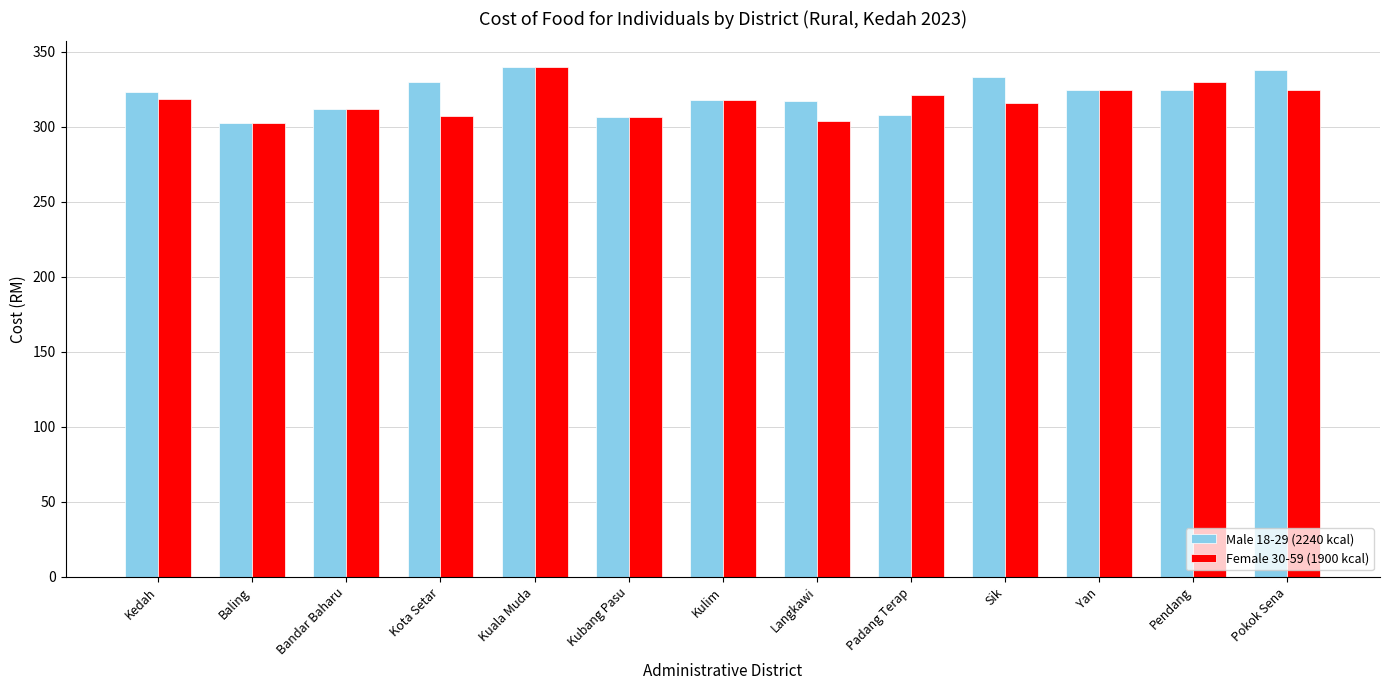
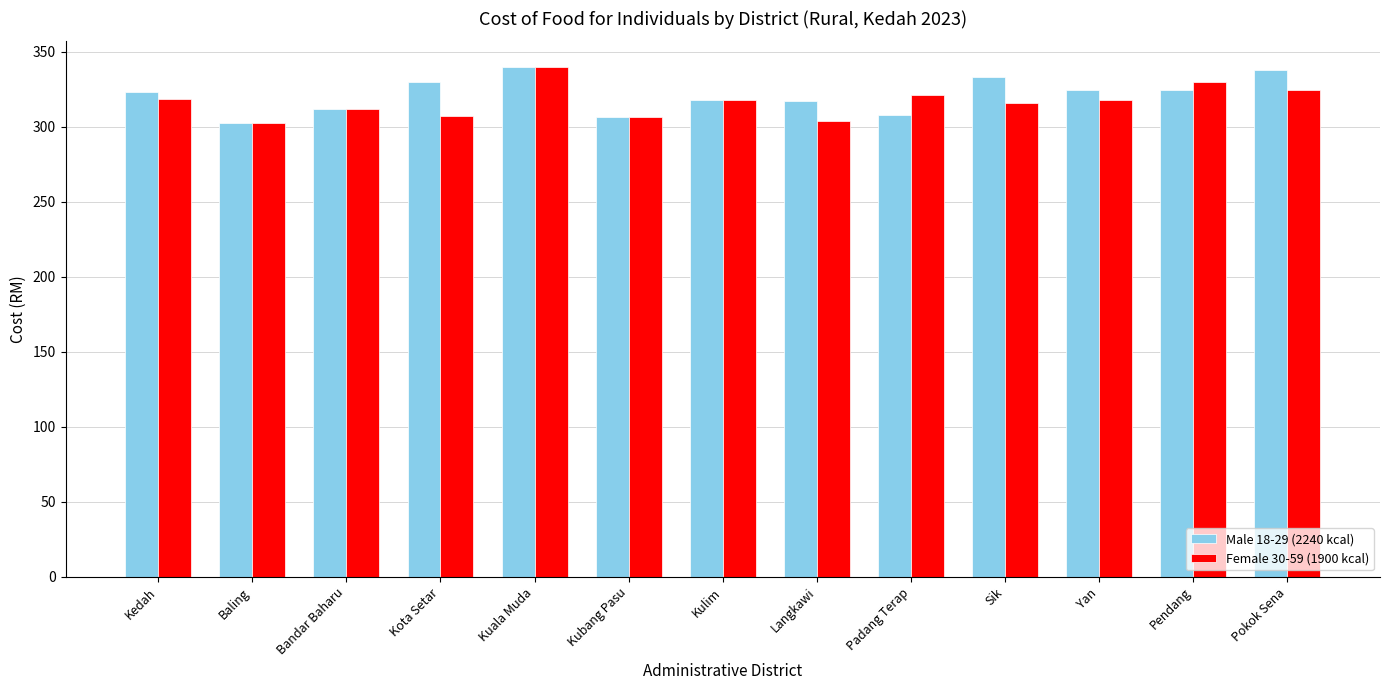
  {
    "Male 18-29 (2240 kcal)": {
      "Kedah": 323,
      "Baling": 303,
      "Bandar Baharu": 312,
      "Kota Setar": 330,
      "Kuala Muda": 340,
      "Kubang Pasu": 307,
      "Kulim": 318,
      "Langkawi": 317,
      "Padang Terap": 308,
      "Sik": 333,
      "Yan": 325,
      "Pendang": 324,
      "Pokok Sena": 338
    },
    "Female 30-59 (1900 kcal)": {
      "Kedah": 319,
      "Baling": 303,
      "Bandar Baharu": 312,
      "Kota Setar": 307,
      "Kuala Muda": 340,
      "Kubang Pasu": 307,
      "Kulim": 318,
      "Langkawi": 304,
      "Padang Terap": 321,
      "Sik": 316,
-     "Yan": 325,
+     "Yan": 318,
      "Pendang": 330,
      "Pokok Sena": 325
    }
  }
